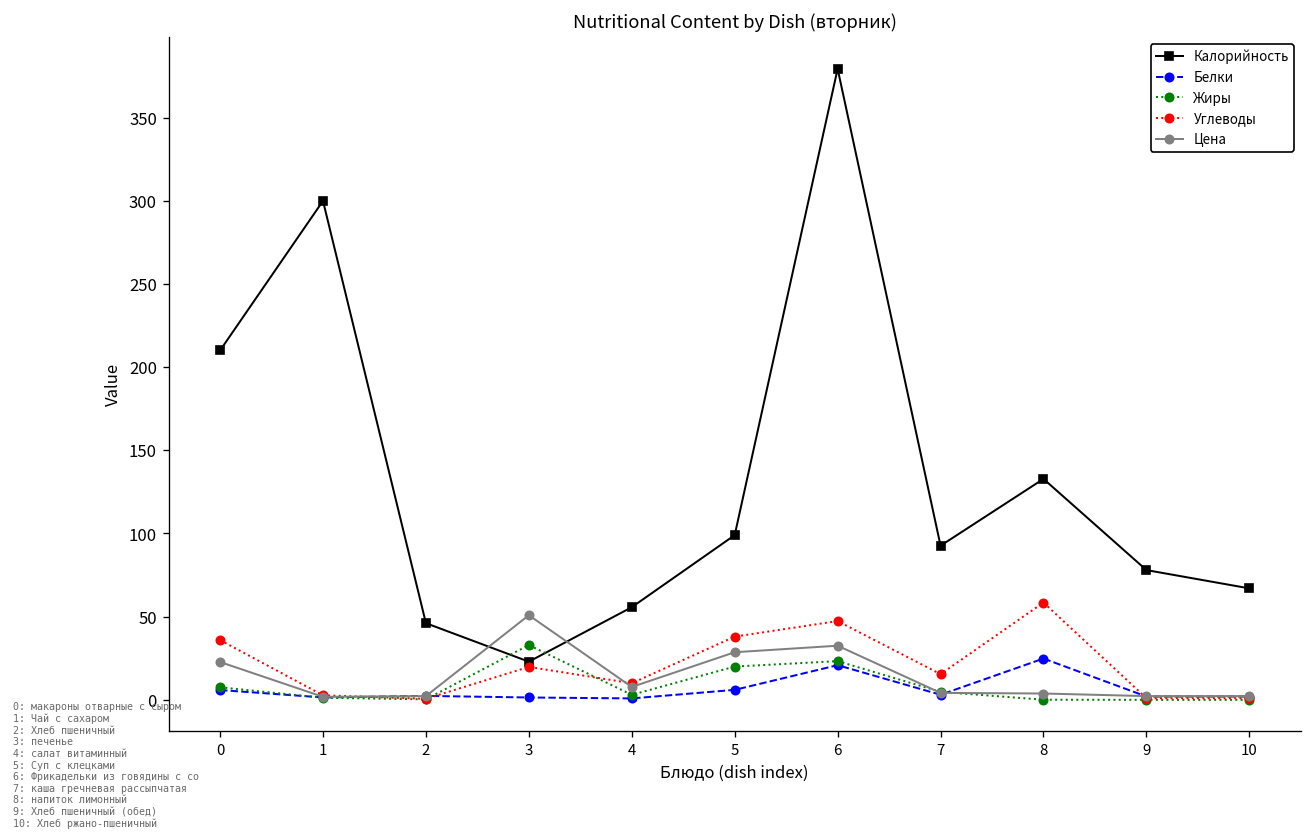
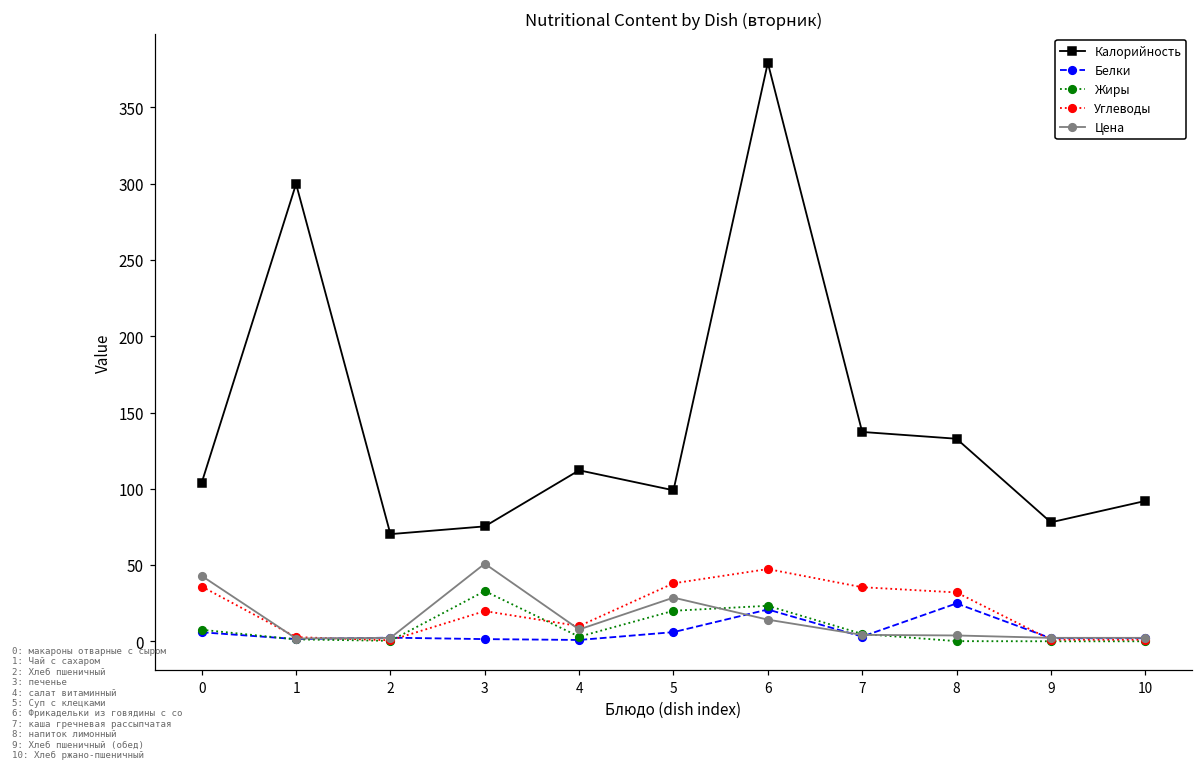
  {
    "Калорийность": {
-     "0": 210,
+     "0": 104,
      "1": 300,
-     "2": 46,
-     "3": 23,
-     "4": 56,
+     "2": 70,
+     "3": 75,
+     "4": 112,
      "5": 99,
      "6": 379,
-     "7": 93,
+     "7": 137,
      "8": 133,
      "9": 78,
-     "10": 67
+     "10": 92
    },
    "Белки": {
      "3": 1,
      "4": 1,
      "5": 6,
      "6": 21,
      "8": 25
    },
    "Жиры": {
      "3": 33,
      "4": 3,
      "5": 20,
      "6": 23,
      "8": 0
    },
    "Углеводы": {
      "0": 36,
      "3": 20,
      "4": 10,
      "5": 38,
      "6": 47,
-     "7": 15,
-     "8": 58
+     "7": 35,
+     "8": 32
    },
    "Цена": {
-     "0": 23,
+     "0": 43,
      "3": 51,
      "4": 8,
      "5": 29,
-     "6": 33,
+     "6": 14,
      "8": 4
    }
  }
